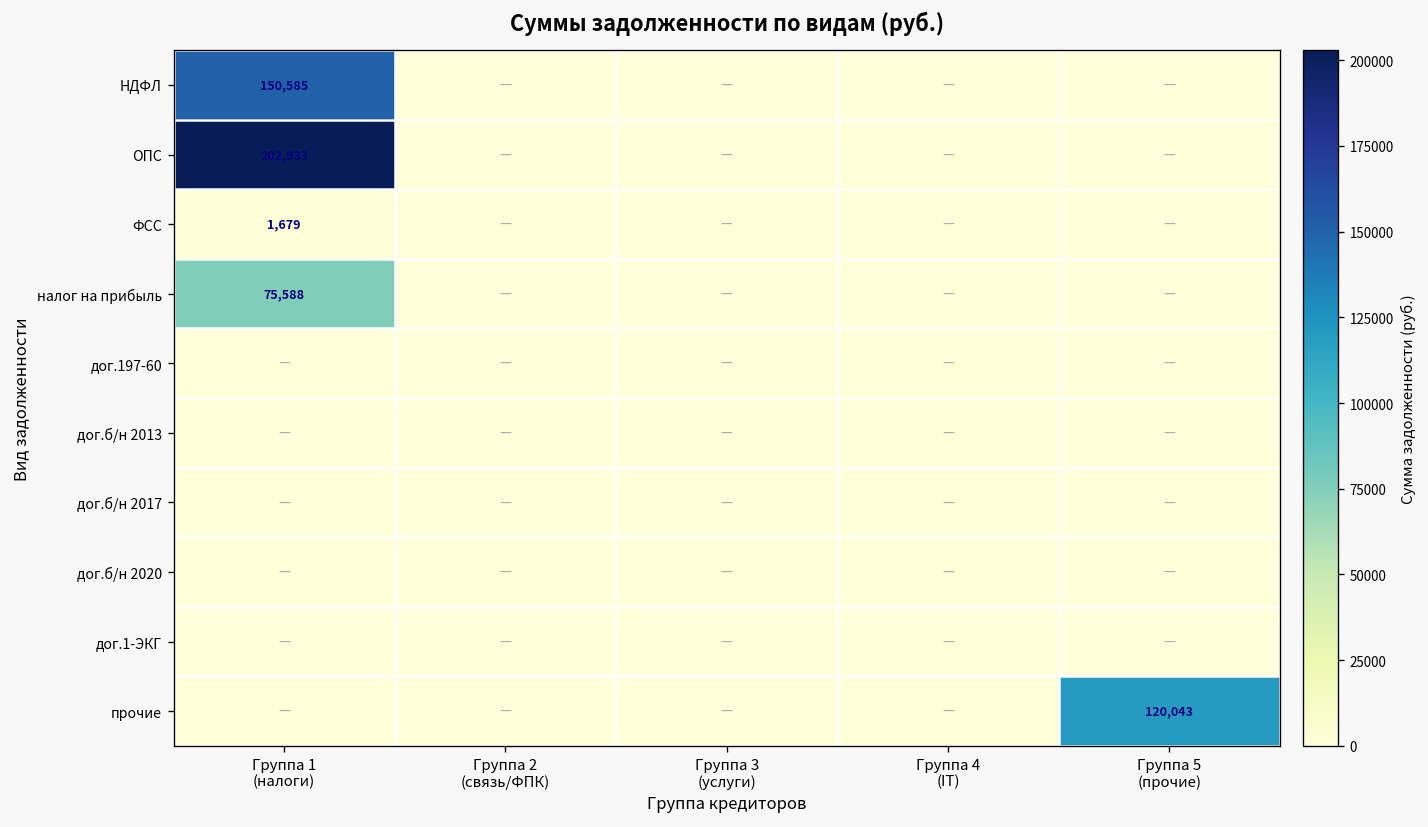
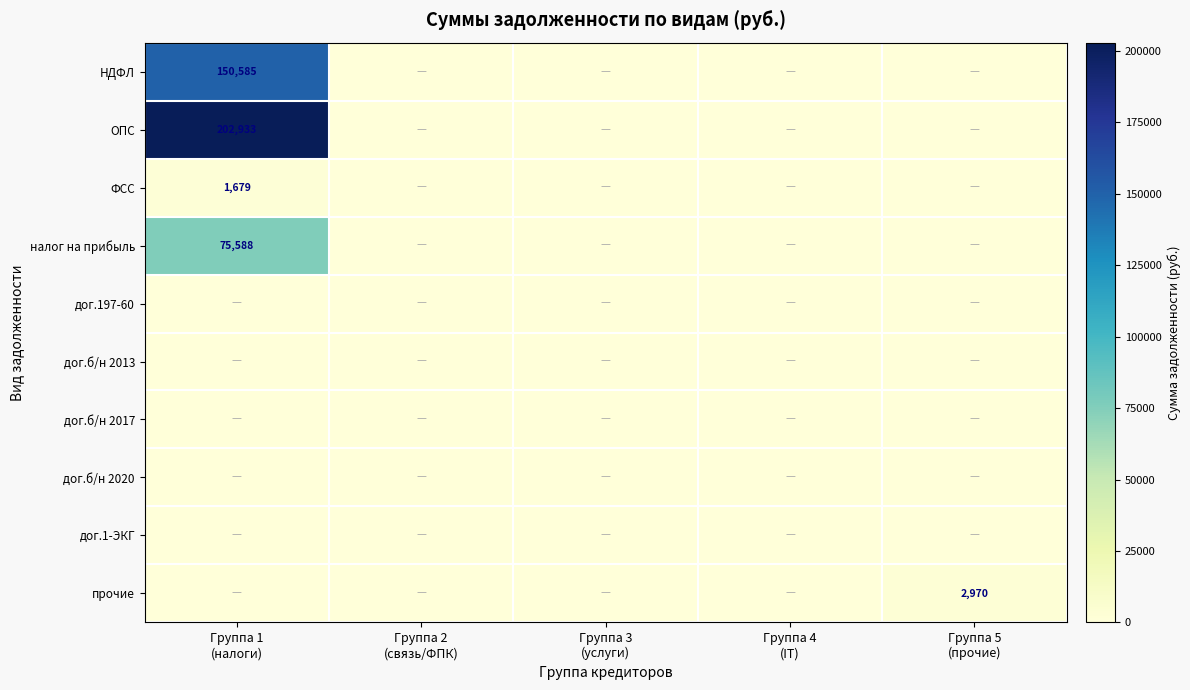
  {
    "НДФЛ": {
      "Группа 1 (налоги)": "150,585"
    },
    "ФСС": {
      "Группа 1 (налоги)": "1,679"
    },
    "налог на прибыль": {
      "Группа 1 (налоги)": "75,588"
    },
    "прочие": {
-     "Группа 5 (прочие)": "120,043"
+     "Группа 5 (прочие)": "2,970"
    }
  }
